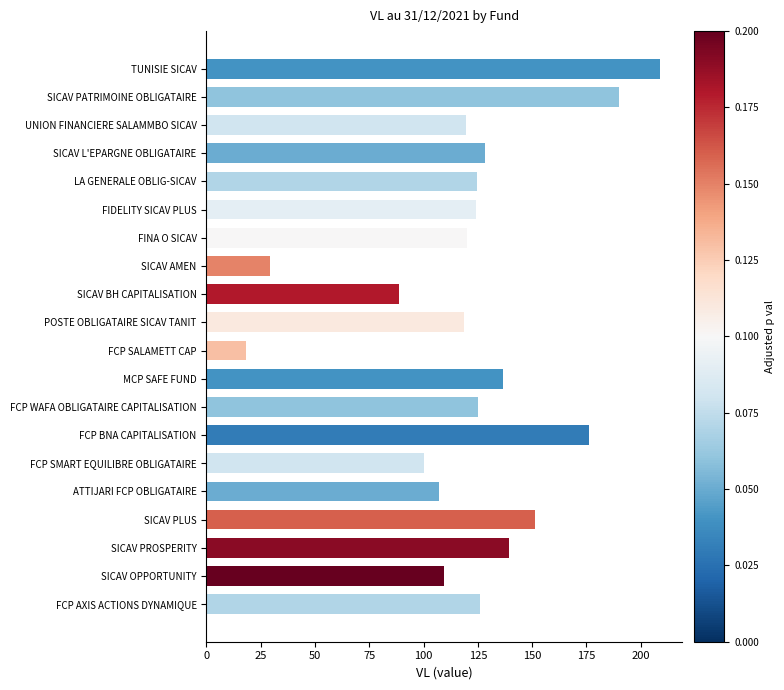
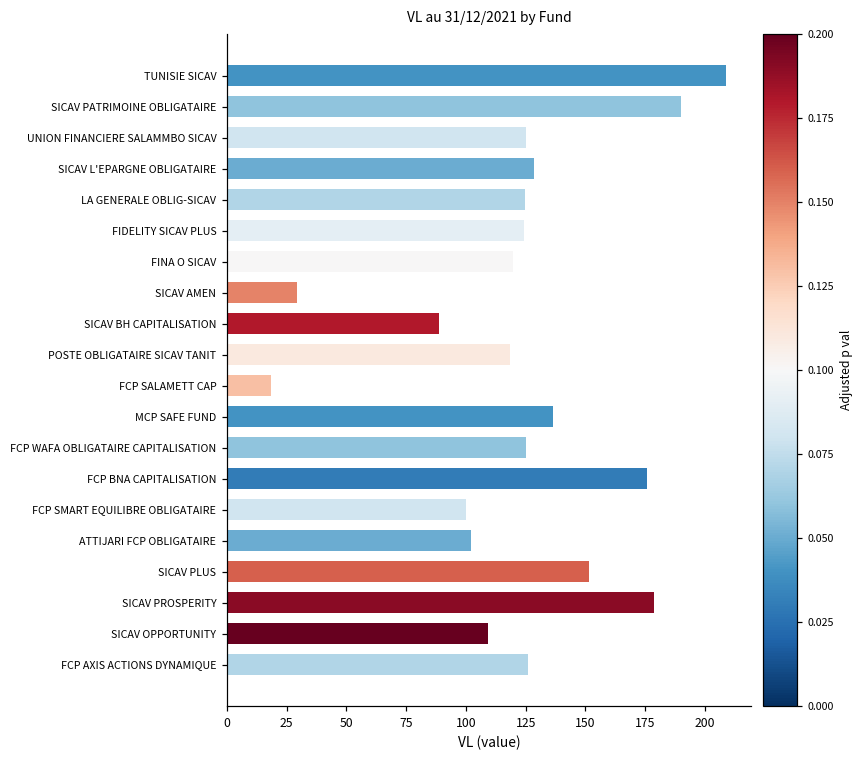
  {
    "TUNISIE SICAV": 209,
    "SICAV PATRIMOINE OBLIGATAIRE": 190,
-   "UNION FINANCIERE SALAMMBO SICAV": 119,
+   "UNION FINANCIERE SALAMMBO SICAV": 125,
    "SICAV L'EPARGNE OBLIGATAIRE": 129,
    "LA GENERALE OBLIG-SICAV": 125,
    "FIDELITY SICAV PLUS": 124,
    "FINA O SICAV": 120,
    "SICAV AMEN": 29,
    "SICAV BH CAPITALISATION": 89,
    "POSTE OBLIGATAIRE SICAV TANIT": 118,
    "FCP SALAMETT CAP": 18,
    "MCP SAFE FUND": 137,
    "FCP WAFA OBLIGATAIRE CAPITALISATION": 125,
    "FCP BNA CAPITALISATION": 176,
    "FCP SMART EQUILIBRE OBLIGATAIRE": 100,
-   "ATTIJARI FCP OBLIGATAIRE": 107,
+   "ATTIJARI FCP OBLIGATAIRE": 102,
    "SICAV PLUS": 152,
-   "SICAV PROSPERITY": 139,
+   "SICAV PROSPERITY": 179,
    "SICAV OPPORTUNITY": 109,
    "FCP AXIS ACTIONS DYNAMIQUE": 126
  }
